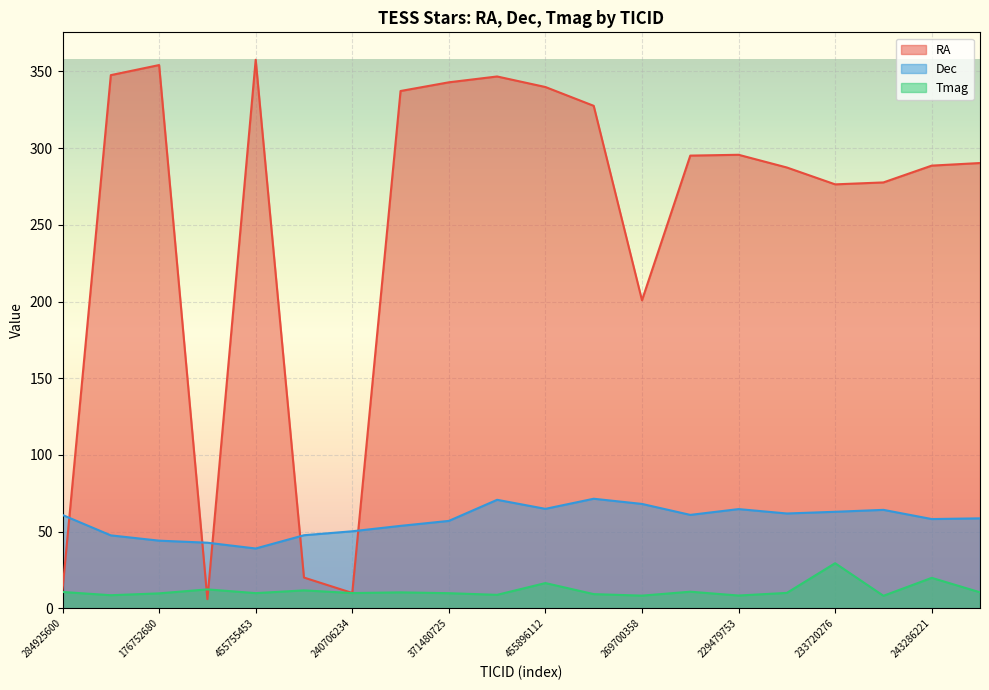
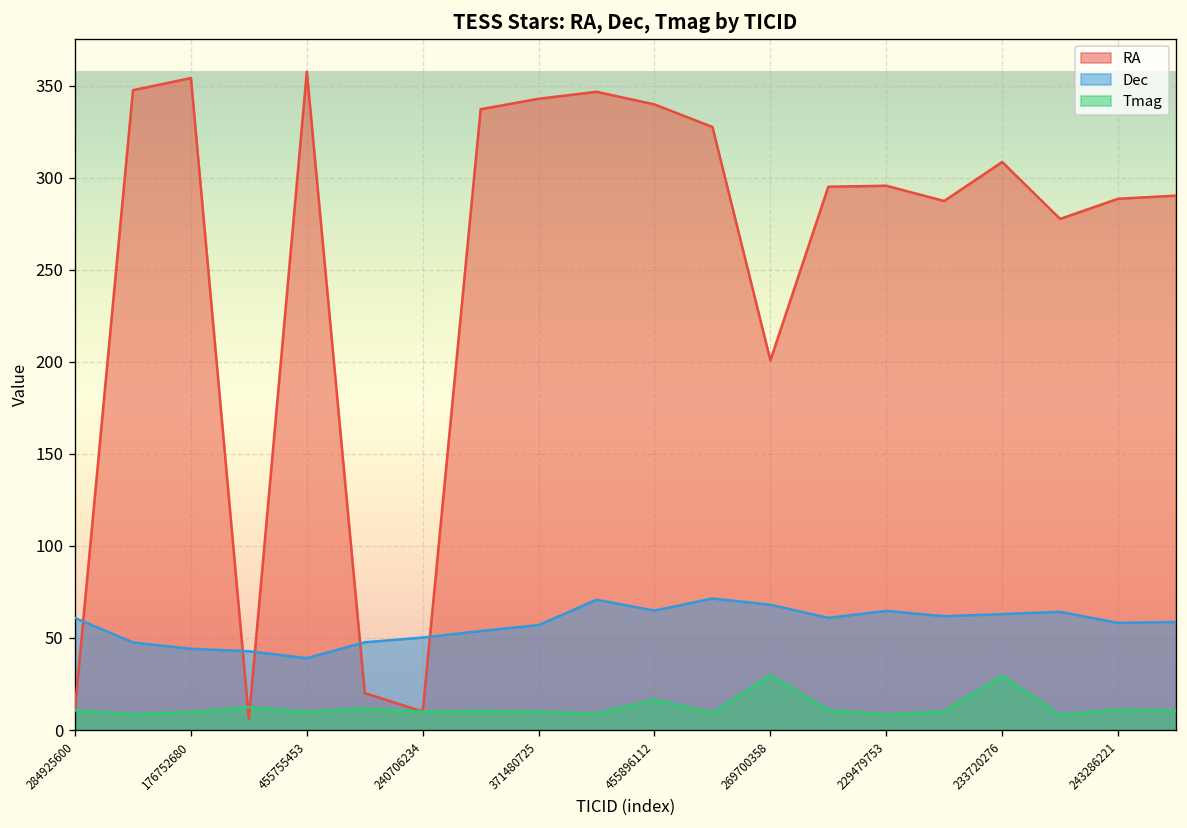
  {
    "RA": {
      "176752680": 354,
      "455755453": 358,
      "371480725": 343,
      "455896112": 340,
      "269700358": 201,
      "229479753": 296,
-     "233720276": 276,
+     "233720276": 309,
      "243286221": 289
    },
    "Dec": {
      "284925600": 61,
      "176752680": 44,
      "455755453": 39,
      "240706234": 50,
      "371480725": 57,
      "455896112": 65,
      "269700358": 68,
      "229479753": 65,
      "233720276": 63,
      "243286221": 58
    },
    "Tmag": {
      "176752680": 10,
      "455755453": 10,
      "371480725": 10,
      "455896112": 16,
-     "269700358": 8,
+     "269700358": 30,
      "229479753": 8,
      "233720276": 29,
-     "243286221": 20
+     "243286221": 11
    }
  }
